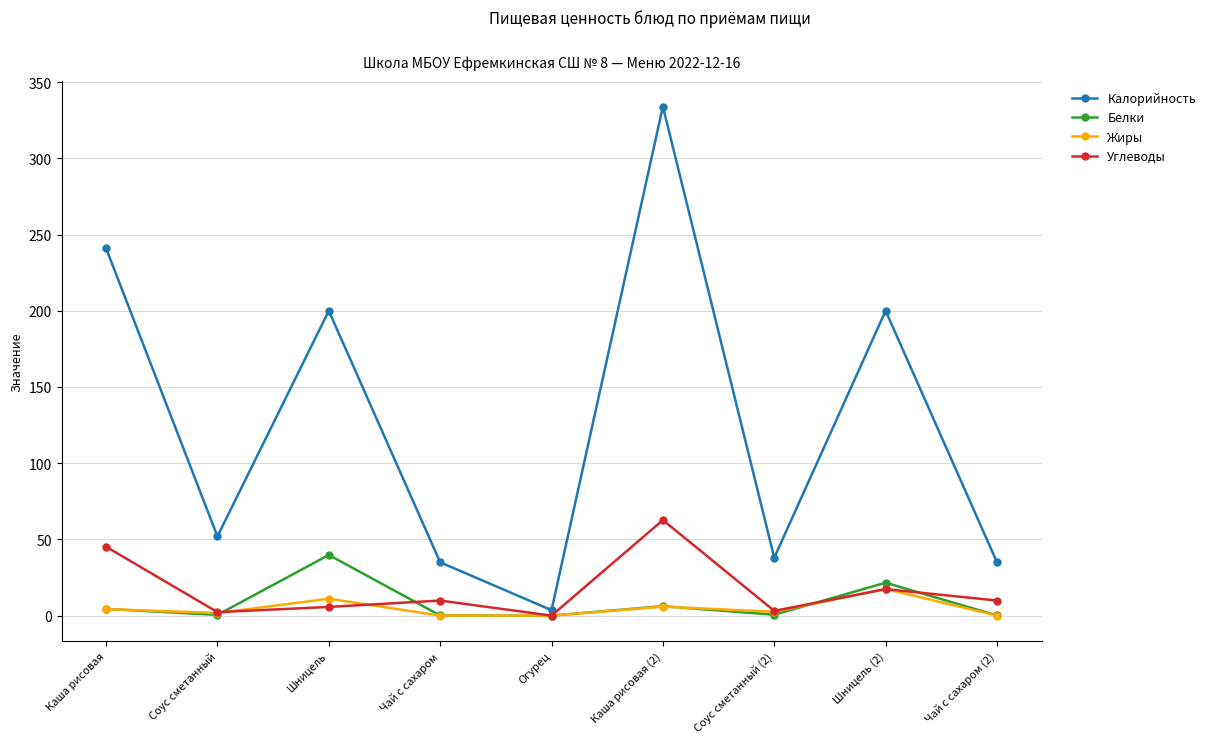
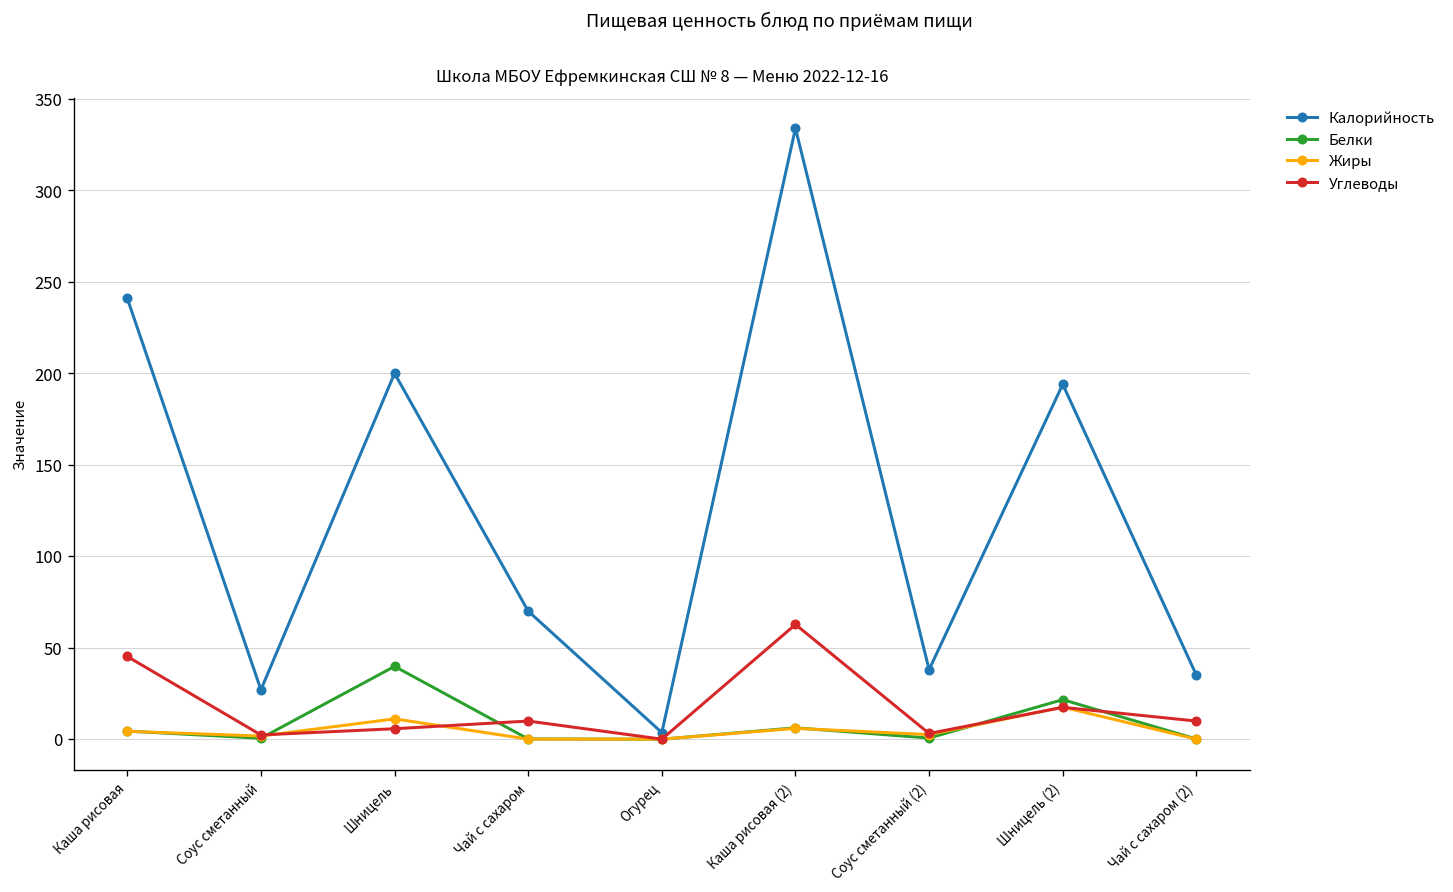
  {
    "Калорийность": {
      "Каша рисовая": 241,
-     "Соус сметанный": 52,
+     "Соус сметанный": 27,
      "Шницель": 200,
-     "Чай с сахаром": 35,
+     "Чай с сахаром": 70,
      "Огурец": 4,
      "Каша рисовая (2)": 334,
      "Соус сметанный (2)": 38,
-     "Шницель (2)": 200,
+     "Шницель (2)": 194,
      "Чай с сахаром (2)": 35
    },
    "Белки": {
      "Шницель": 40,
      "Соус сметанный (2)": 1,
      "Шницель (2)": 22
    },
    "Жиры": {
      "Шницель": 11
    },
    "Углеводы": {
      "Каша рисовая": 45,
      "Шницель": 6,
      "Чай с сахаром": 10,
      "Каша рисовая (2)": 63,
      "Чай с сахаром (2)": 10
    }
  }
